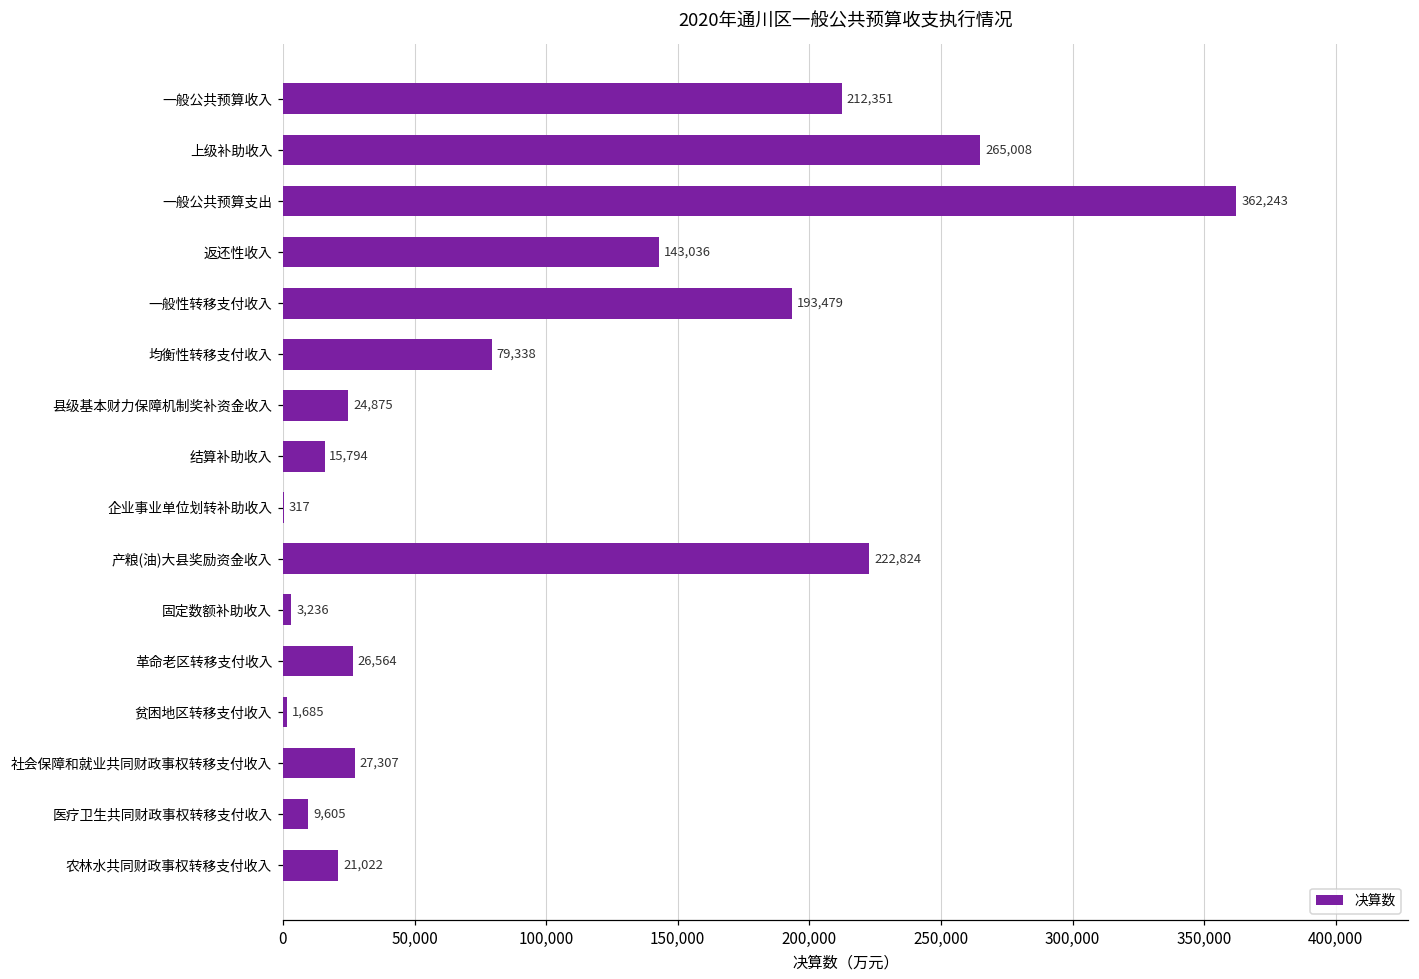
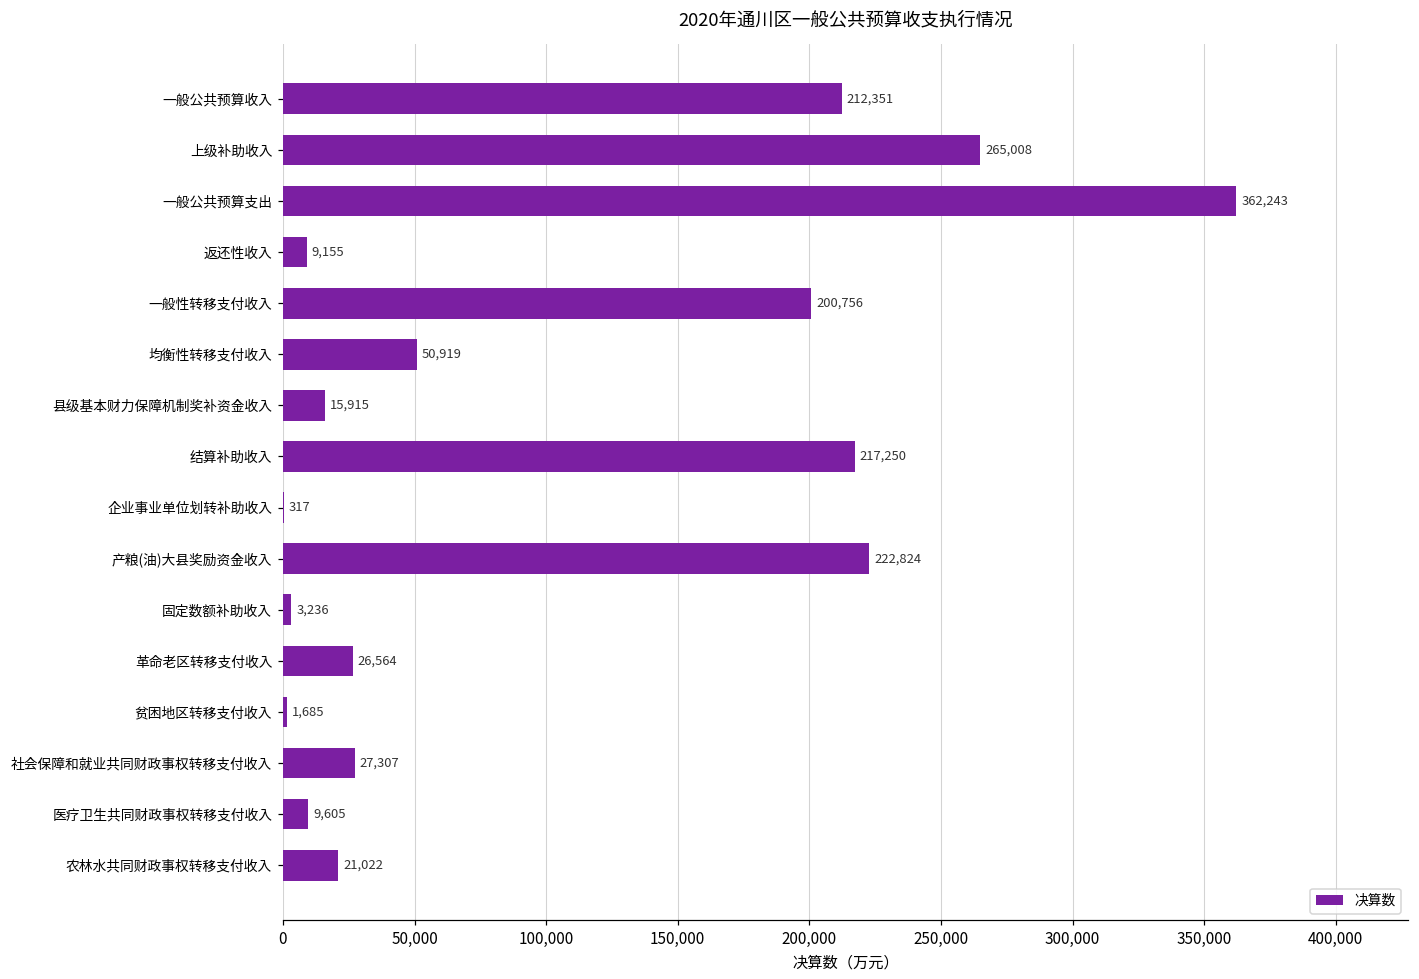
  {
    "一般公共预算收入": "212,351",
    "上级补助收入": "265,008",
    "一般公共预算支出": "362,243",
-   "返还性收入": "143,036",
-   "一般性转移支付收入": "193,479",
-   "均衡性转移支付收入": "79,338",
-   "县级基本财力保障机制奖补资金收入": "24,875",
-   "结算补助收入": "15,794",
+   "返还性收入": "9,155",
+   "一般性转移支付收入": "200,756",
+   "均衡性转移支付收入": "50,919",
+   "县级基本财力保障机制奖补资金收入": "15,915",
+   "结算补助收入": "217,250",
    "企业事业单位划转补助收入": "317",
    "产粮(油)大县奖励资金收入": "222,824",
    "固定数额补助收入": "3,236",
    "革命老区转移支付收入": "26,564",
    "贫困地区转移支付收入": "1,685",
    "社会保障和就业共同财政事权转移支付收入": "27,307",
    "医疗卫生共同财政事权转移支付收入": "9,605",
    "农林水共同财政事权转移支付收入": "21,022"
  }
